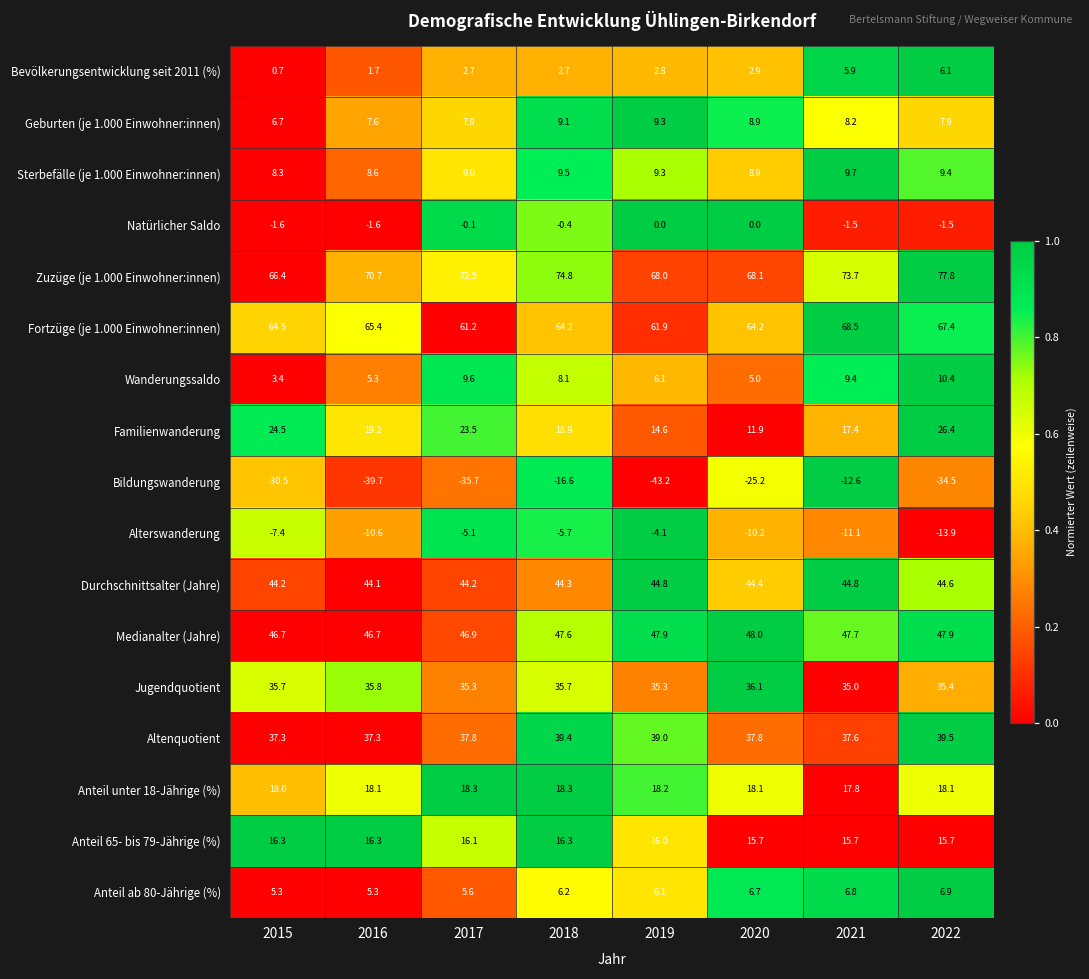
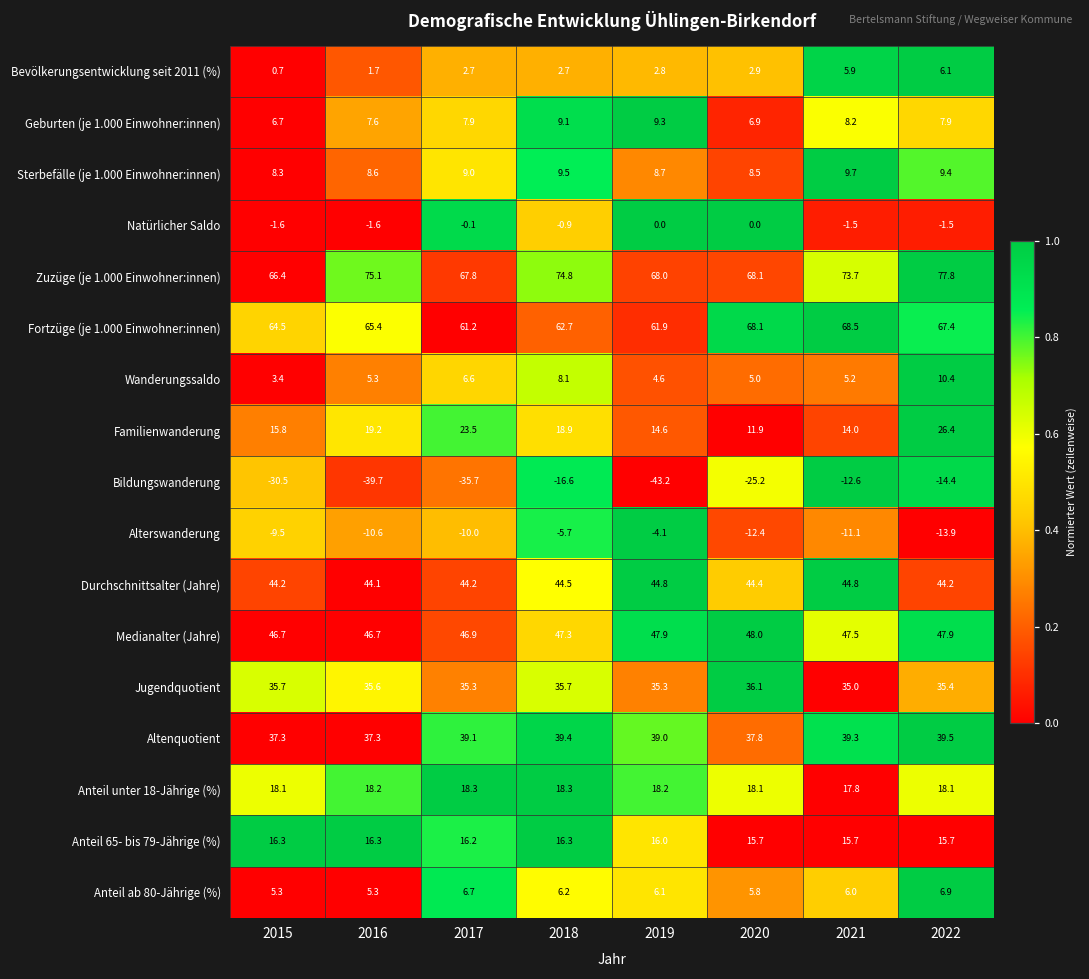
  {
    "Bevölkerungsentwicklung seit 2011 (%)": {
      "2015": 0.7,
      "2016": 1.7,
      "2017": 2.7,
      "2018": 2.7,
      "2019": 2.8,
      "2020": 2.9,
      "2021": 5.9,
      "2022": 6.1
    },
    "Geburten (je 1.000 Einwohner:innen)": {
      "2015": 6.7,
      "2016": 7.6,
      "2017": 7.9,
      "2018": 9.1,
      "2019": 9.3,
-     "2020": 8.9,
+     "2020": 6.9,
      "2021": 8.2,
      "2022": 7.9
    },
    "Sterbefälle (je 1.000 Einwohner:innen)": {
      "2015": 8.3,
      "2016": 8.6,
      "2017": 9.0,
      "2018": 9.5,
-     "2019": 9.3,
-     "2020": 8.9,
+     "2019": 8.7,
+     "2020": 8.5,
      "2021": 9.7,
      "2022": 9.4
    },
    "Natürlicher Saldo": {
      "2015": -1.6,
      "2016": -1.6,
      "2017": -0.1,
-     "2018": -0.4,
+     "2018": -0.9,
      "2019": 0.0,
      "2020": 0.0,
      "2021": -1.5,
      "2022": -1.5
    },
    "Zuzüge (je 1.000 Einwohner:innen)": {
      "2015": 66.4,
-     "2016": 70.7,
-     "2017": 72.5,
+     "2016": 75.1,
+     "2017": 67.8,
      "2018": 74.8,
      "2019": 68.0,
      "2020": 68.1,
      "2021": 73.7,
      "2022": 77.8
    },
    "Fortzüge (je 1.000 Einwohner:innen)": {
      "2015": 64.5,
      "2016": 65.4,
      "2017": 61.2,
-     "2018": 64.2,
+     "2018": 62.7,
      "2019": 61.9,
-     "2020": 64.2,
+     "2020": 68.1,
      "2021": 68.5,
      "2022": 67.4
    },
    "Wanderungssaldo": {
      "2015": 3.4,
      "2016": 5.3,
-     "2017": 9.6,
+     "2017": 6.6,
      "2018": 8.1,
-     "2019": 6.1,
+     "2019": 4.6,
      "2020": 5.0,
-     "2021": 9.4,
+     "2021": 5.2,
      "2022": 10.4
    },
    "Familienwanderung": {
-     "2015": 24.5,
+     "2015": 15.8,
      "2016": 19.2,
      "2017": 23.5,
      "2018": 18.9,
      "2019": 14.6,
      "2020": 11.9,
-     "2021": 17.4,
+     "2021": 14.0,
      "2022": 26.4
    },
    "Bildungswanderung": {
      "2015": -30.5,
      "2016": -39.7,
      "2017": -35.7,
      "2018": -16.6,
      "2019": -43.2,
      "2020": -25.2,
      "2021": -12.6,
-     "2022": -34.5
+     "2022": -14.4
    },
    "Alterswanderung": {
-     "2015": -7.4,
+     "2015": -9.5,
      "2016": -10.6,
-     "2017": -5.1,
+     "2017": -10.0,
      "2018": -5.7,
      "2019": -4.1,
-     "2020": -10.2,
+     "2020": -12.4,
      "2021": -11.1,
      "2022": -13.9
    },
    "Durchschnittsalter (Jahre)": {
      "2015": 44.2,
      "2016": 44.1,
      "2017": 44.2,
-     "2018": 44.3,
+     "2018": 44.5,
      "2019": 44.8,
      "2020": 44.4,
      "2021": 44.8,
-     "2022": 44.6
+     "2022": 44.2
    },
    "Medianalter (Jahre)": {
      "2015": 46.7,
      "2016": 46.7,
      "2017": 46.9,
-     "2018": 47.6,
+     "2018": 47.3,
      "2019": 47.9,
      "2020": 48.0,
-     "2021": 47.7,
+     "2021": 47.5,
      "2022": 47.9
    },
    "Jugendquotient": {
      "2015": 35.7,
-     "2016": 35.8,
+     "2016": 35.6,
      "2017": 35.3,
      "2018": 35.7,
      "2019": 35.3,
      "2020": 36.1,
      "2021": 35.0,
      "2022": 35.4
    },
    "Altenquotient": {
      "2015": 37.3,
      "2016": 37.3,
-     "2017": 37.8,
+     "2017": 39.1,
      "2018": 39.4,
      "2019": 39.0,
      "2020": 37.8,
-     "2021": 37.6,
+     "2021": 39.3,
      "2022": 39.5
    },
    "Anteil unter 18-Jährige (%)": {
-     "2015": 18.0,
-     "2016": 18.1,
+     "2015": 18.1,
+     "2016": 18.2,
      "2017": 18.3,
      "2018": 18.3,
      "2019": 18.2,
      "2020": 18.1,
      "2021": 17.8,
      "2022": 18.1
    },
    "Anteil 65- bis 79-Jährige (%)": {
      "2015": 16.3,
      "2016": 16.3,
-     "2017": 16.1,
+     "2017": 16.2,
      "2018": 16.3,
      "2019": 16.0,
      "2020": 15.7,
      "2021": 15.7,
      "2022": 15.7
    },
    "Anteil ab 80-Jährige (%)": {
      "2015": 5.3,
      "2016": 5.3,
-     "2017": 5.6,
+     "2017": 6.7,
      "2018": 6.2,
      "2019": 6.1,
-     "2020": 6.7,
-     "2021": 6.8,
+     "2020": 5.8,
+     "2021": 6.0,
      "2022": 6.9
    }
  }
